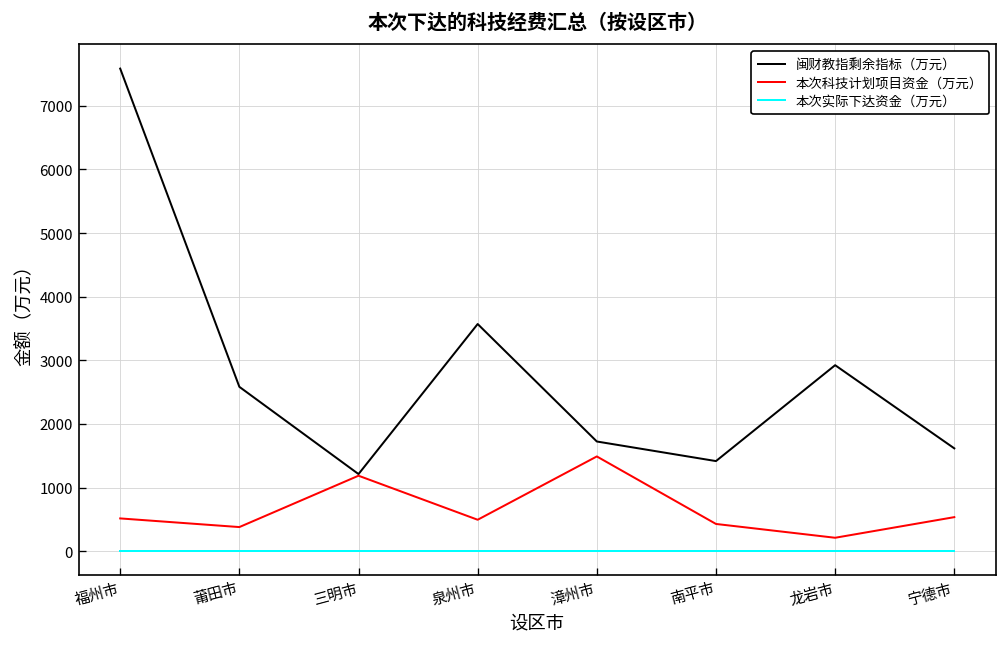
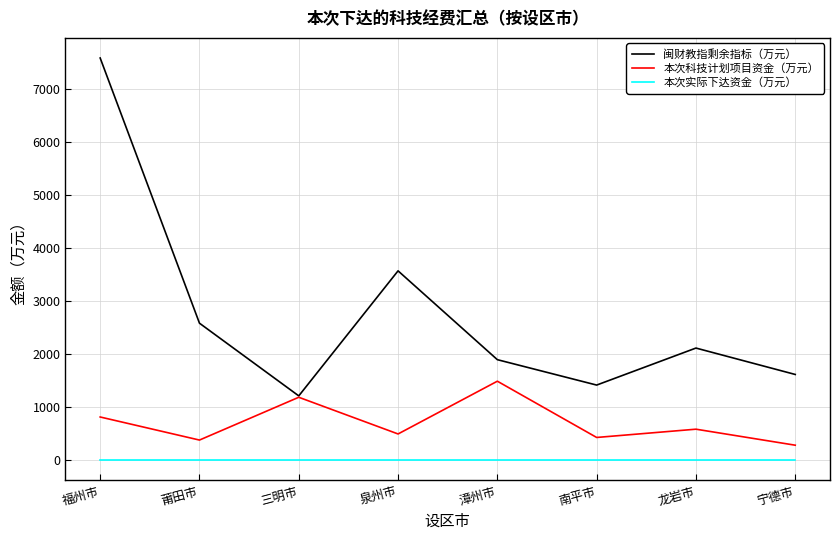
  {
    "闽财教指剩余指标（万元）": {
      "福州市": 7600,
      "莆田市": 2600,
      "泉州市": 3600,
-     "漳州市": 1700,
+     "漳州市": 1900,
      "南平市": 1400,
-     "龙岩市": 2900,
+     "龙岩市": 2100,
      "宁德市": 1600
    },
    "本次科技计划项目资金（万元）": {
-     "福州市": 500,
+     "福州市": 800,
      "莆田市": 400,
      "泉州市": 500,
      "漳州市": 1500,
      "南平市": 400,
-     "龙岩市": 200,
-     "宁德市": 500
+     "龙岩市": 600,
+     "宁德市": 300
    },
    "本次实际下达资金（万元）": {
      "福州市": 0,
      "莆田市": 0,
      "三明市": 0,
      "泉州市": 0,
      "漳州市": 0,
      "南平市": 0,
      "龙岩市": 0,
      "宁德市": 0
    }
  }
